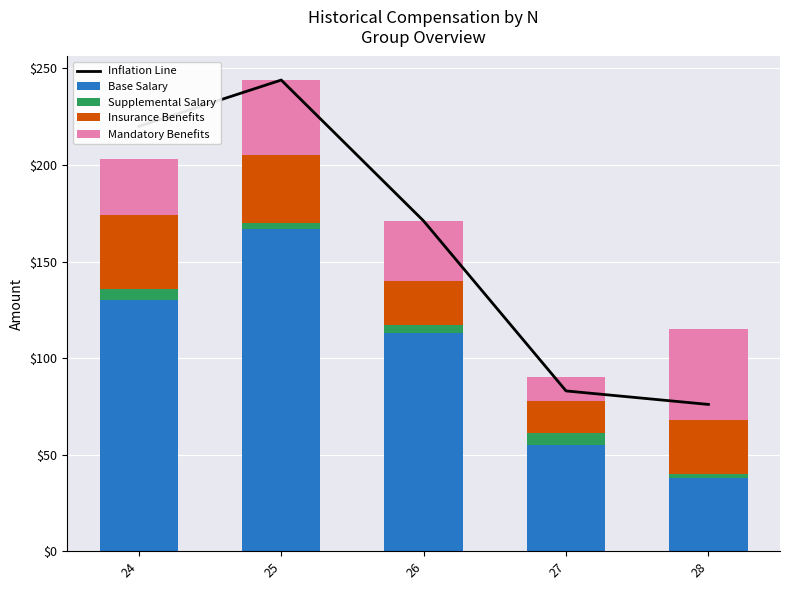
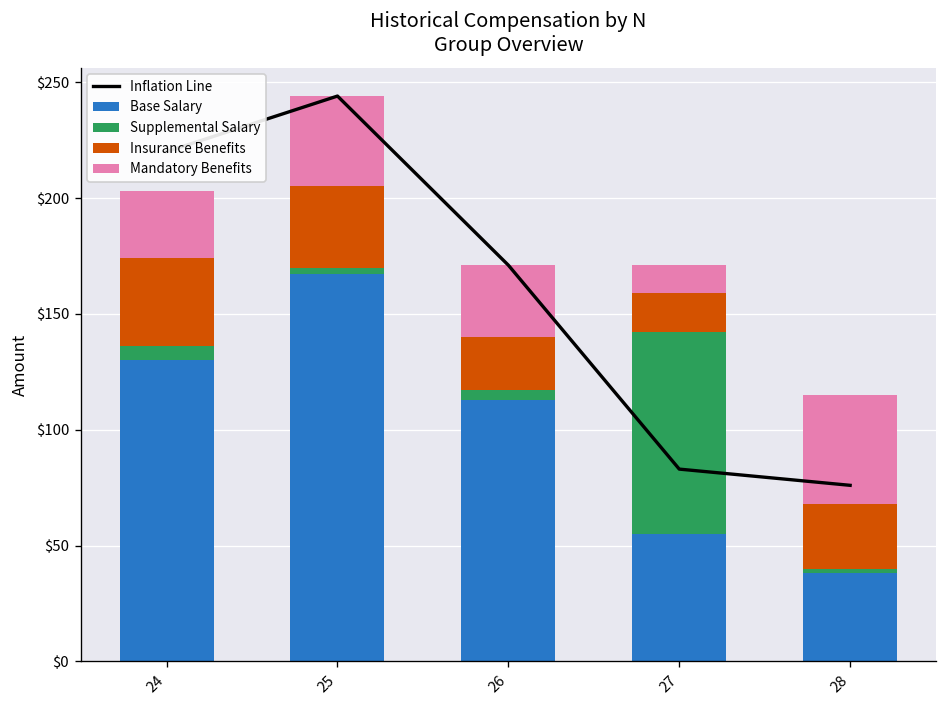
  {
    "Base Salary": {
      "24": "$130",
      "25": "$167",
      "26": "$113",
      "27": "$55",
      "28": "$38"
    },
    "Inflation Line": {
      "25": "$244",
      "26": "$171",
      "27": "$83",
      "28": "$76"
    },
    "Supplemental Salary": {
      "24": "$6",
      "25": "$3",
      "26": "$4",
-     "27": "$6",
+     "27": "$87",
      "28": "$2"
    },
    "Insurance Benefits": {
      "24": "$38",
      "25": "$35",
      "26": "$23",
      "27": "$17",
      "28": "$28"
    },
    "Mandatory Benefits": {
      "24": "$29",
      "25": "$39",
      "26": "$31",
      "27": "$12",
      "28": "$47"
    }
  }
